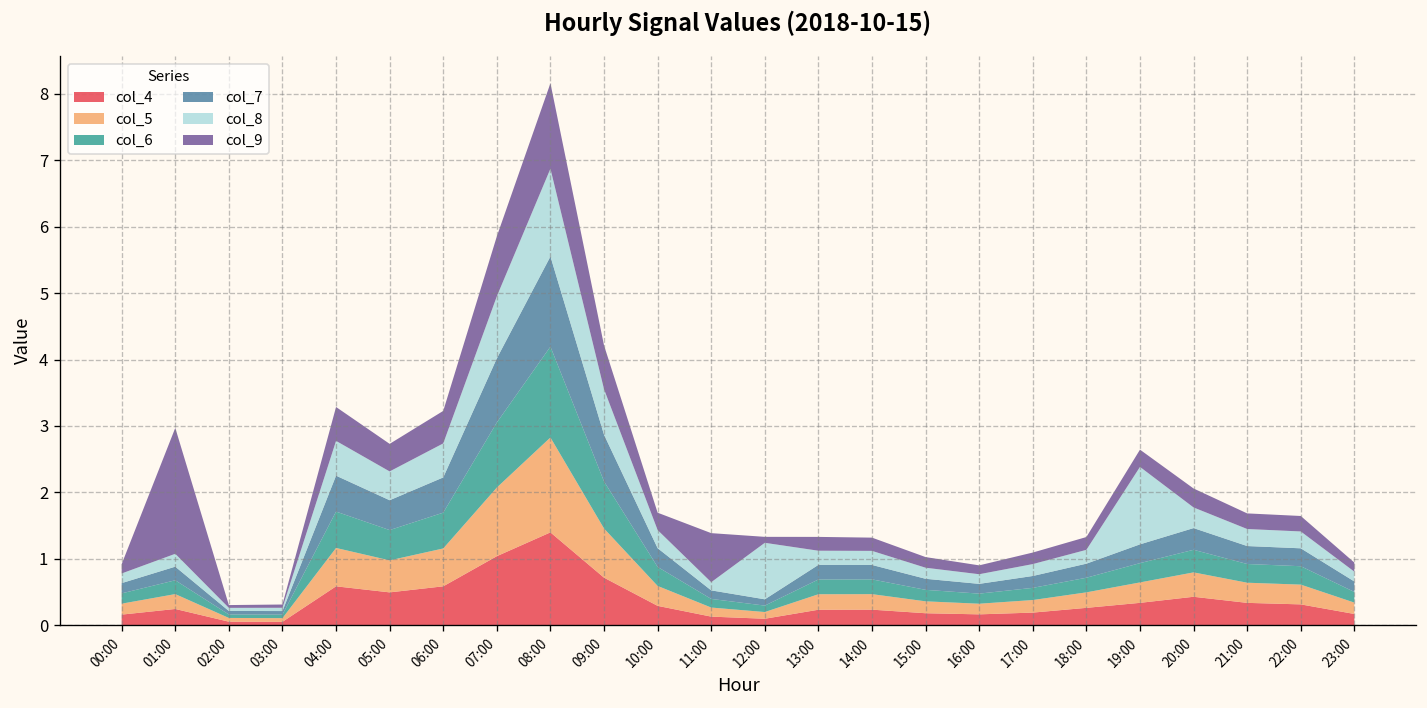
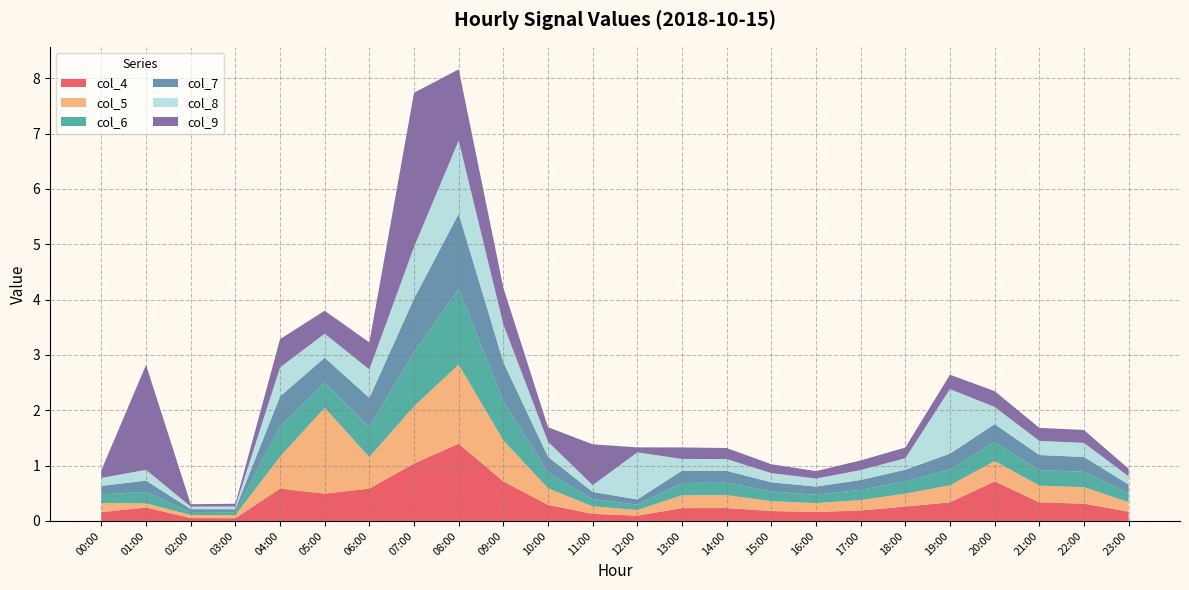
  {
    "col_4": {
      "00:00": 0.2,
      "01:00": 0.2,
      "02:00": 0.1,
      "03:00": 0.0,
      "04:00": 0.6,
      "05:00": 0.5,
      "06:00": 0.6,
      "07:00": 1.0,
      "08:00": 1.4,
      "09:00": 0.7,
      "10:00": 0.3,
      "11:00": 0.1,
      "12:00": 0.1,
      "13:00": 0.2,
      "14:00": 0.2,
      "15:00": 0.2,
      "16:00": 0.2,
      "17:00": 0.2,
      "18:00": 0.3,
      "19:00": 0.3,
-     "20:00": 0.4,
+     "20:00": 0.7,
      "21:00": 0.3,
      "22:00": 0.3,
      "23:00": 0.2
    },
    "col_5": {
      "00:00": 0.2,
-     "01:00": 0.2,
+     "01:00": 0.1,
      "02:00": 0.1,
      "03:00": 0.1,
      "04:00": 0.6,
-     "05:00": 0.5,
+     "05:00": 1.6,
      "06:00": 0.6,
      "07:00": 1.0,
      "08:00": 1.4,
      "09:00": 0.7,
      "10:00": 0.3,
      "11:00": 0.1,
      "12:00": 0.1,
      "13:00": 0.2,
      "14:00": 0.2,
      "15:00": 0.2,
      "16:00": 0.2,
      "17:00": 0.2,
      "18:00": 0.2,
      "19:00": 0.3,
      "20:00": 0.4,
      "21:00": 0.3,
      "22:00": 0.3,
      "23:00": 0.2
    },
    "col_8": {
      "00:00": 0.1,
      "01:00": 0.2,
      "03:00": 0.0,
      "04:00": 0.5,
      "05:00": 0.4,
      "06:00": 0.5,
      "07:00": 0.9,
      "08:00": 1.3,
      "09:00": 0.7,
      "10:00": 0.3,
      "11:00": 0.1,
      "12:00": 0.9,
      "13:00": 0.2,
      "14:00": 0.2,
      "15:00": 0.2,
      "16:00": 0.1,
      "17:00": 0.2,
      "18:00": 0.2,
      "19:00": 1.2,
      "20:00": 0.3,
      "21:00": 0.3,
      "22:00": 0.3,
      "23:00": 0.1
    },
    "col_9": {
      "00:00": 0.1,
      "01:00": 1.9,
      "03:00": 0.0,
      "04:00": 0.5,
      "05:00": 0.4,
      "06:00": 0.5,
-     "07:00": 0.9,
+     "07:00": 2.8,
      "08:00": 1.3,
      "09:00": 0.7,
      "10:00": 0.3,
      "11:00": 0.7,
      "12:00": 0.1,
      "13:00": 0.2,
      "14:00": 0.2,
      "15:00": 0.2,
      "16:00": 0.1,
      "17:00": 0.2,
      "18:00": 0.2,
      "19:00": 0.3,
      "20:00": 0.3,
      "21:00": 0.2,
      "22:00": 0.2,
      "23:00": 0.1
    }
  }
